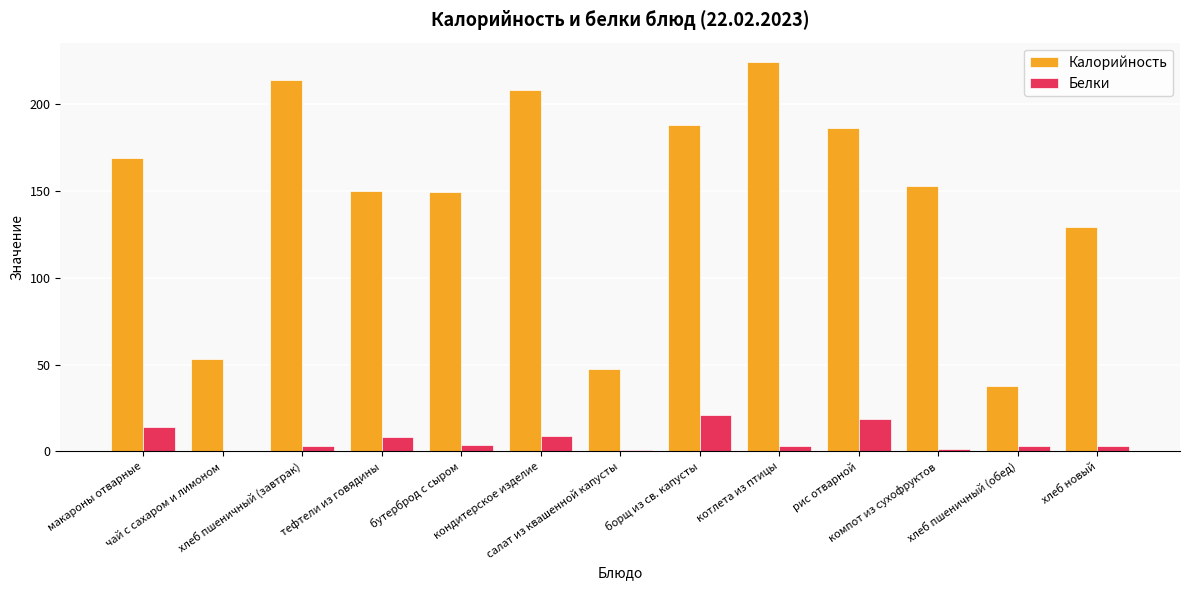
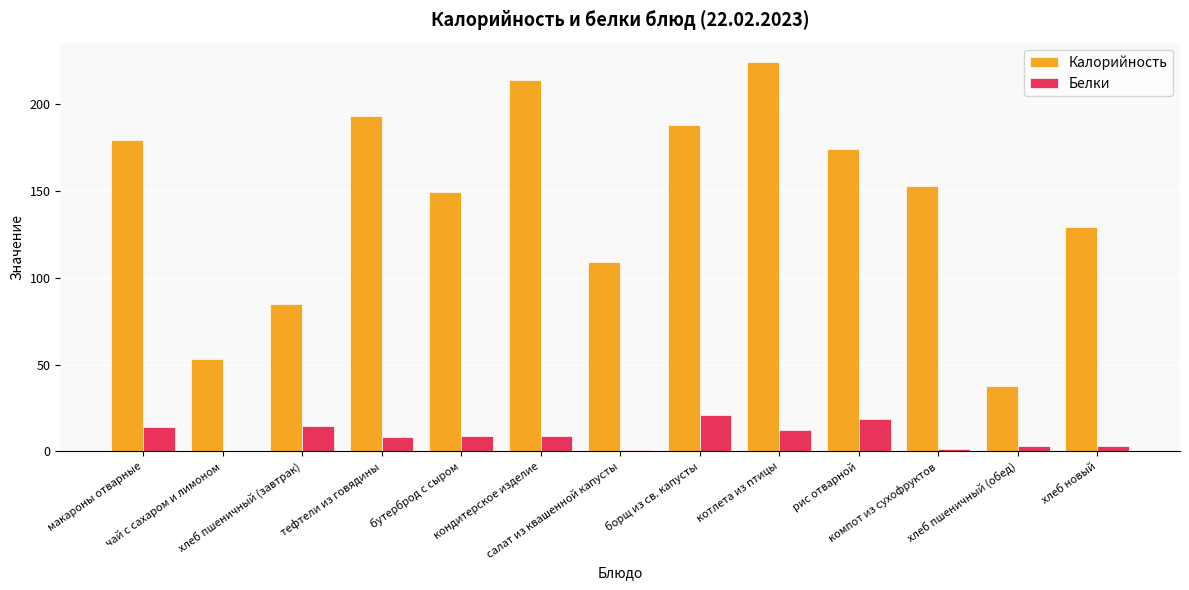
  {
    "Калорийность": {
-     "макароны отварные": 169,
+     "макароны отварные": 179,
      "чай с сахаром и лимоном": 53,
-     "хлеб пшеничный (завтрак)": 214,
-     "тефтели из говядины": 150,
+     "хлеб пшеничный (завтрак)": 85,
+     "тефтели из говядины": 193,
      "бутерброд с сыром": 149,
-     "кондитерское изделие": 208,
-     "салат из квашенной капусты": 48,
+     "кондитерское изделие": 214,
+     "салат из квашенной капусты": 109,
      "борщ из св. капусты": 188,
      "котлета из птицы": 224,
-     "рис отварной": 186,
+     "рис отварной": 174,
      "компот из сухофруктов": 153,
      "хлеб пшеничный (обед)": 38,
      "хлеб новый": 129
    },
    "Белки": {
      "макароны отварные": 14,
-     "хлеб пшеничный (завтрак)": 3,
+     "хлеб пшеничный (завтрак)": 15,
      "тефтели из говядины": 8,
-     "бутерброд с сыром": 4,
+     "бутерброд с сыром": 9,
      "кондитерское изделие": 9,
      "борщ из св. капусты": 21,
-     "котлета из птицы": 3,
+     "котлета из птицы": 12,
      "рис отварной": 19,
      "хлеб пшеничный (обед)": 3,
      "хлеб новый": 3
    }
  }
